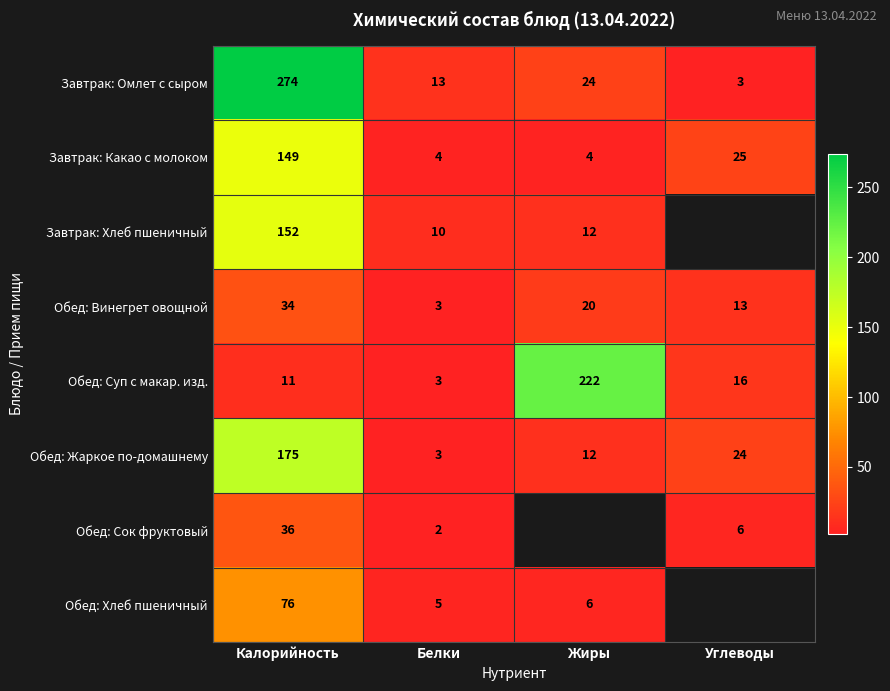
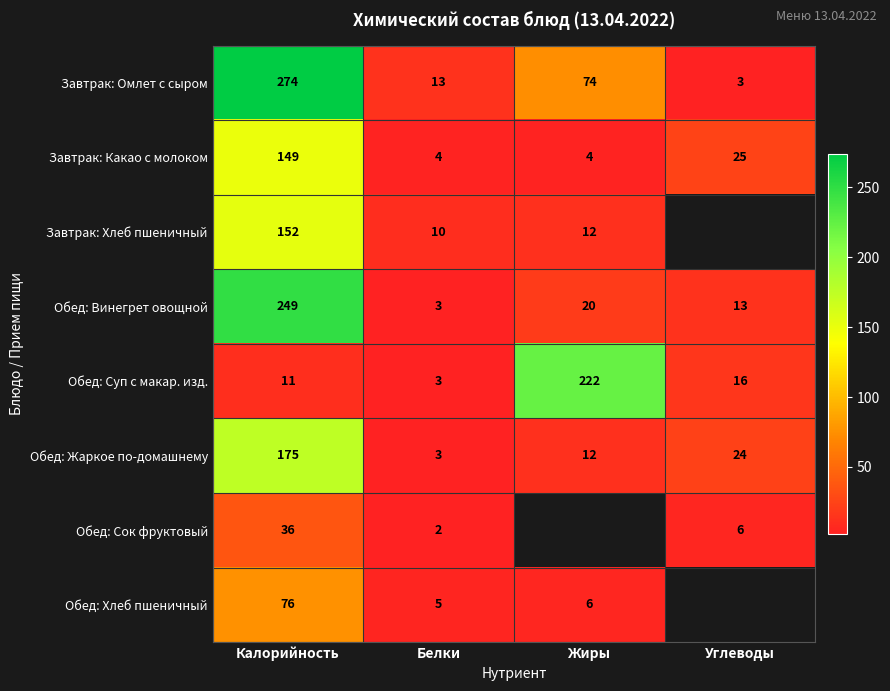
  {
    "Завтрак: Омлет с сыром": {
      "Калорийность": 274,
      "Белки": 13,
-     "Жиры": 24,
+     "Жиры": 74,
      "Углеводы": 3
    },
    "Завтрак: Какао с молоком": {
      "Калорийность": 149,
      "Белки": 4,
      "Жиры": 4,
      "Углеводы": 25
    },
    "Завтрак: Хлеб пшеничный": {
      "Калорийность": 152,
      "Белки": 10,
      "Жиры": 12
    },
    "Обед: Винегрет овощной": {
-     "Калорийность": 34,
+     "Калорийность": 249,
      "Белки": 3,
      "Жиры": 20,
      "Углеводы": 13
    },
    "Обед: Суп с макар. изд.": {
      "Калорийность": 11,
      "Белки": 3,
      "Жиры": 222,
      "Углеводы": 16
    },
    "Обед: Жаркое по-домашнему": {
      "Калорийность": 175,
      "Белки": 3,
      "Жиры": 12,
      "Углеводы": 24
    },
    "Обед: Сок фруктовый": {
      "Калорийность": 36,
      "Белки": 2,
      "Углеводы": 6
    },
    "Обед: Хлеб пшеничный": {
      "Калорийность": 76,
      "Белки": 5,
      "Жиры": 6
    }
  }
